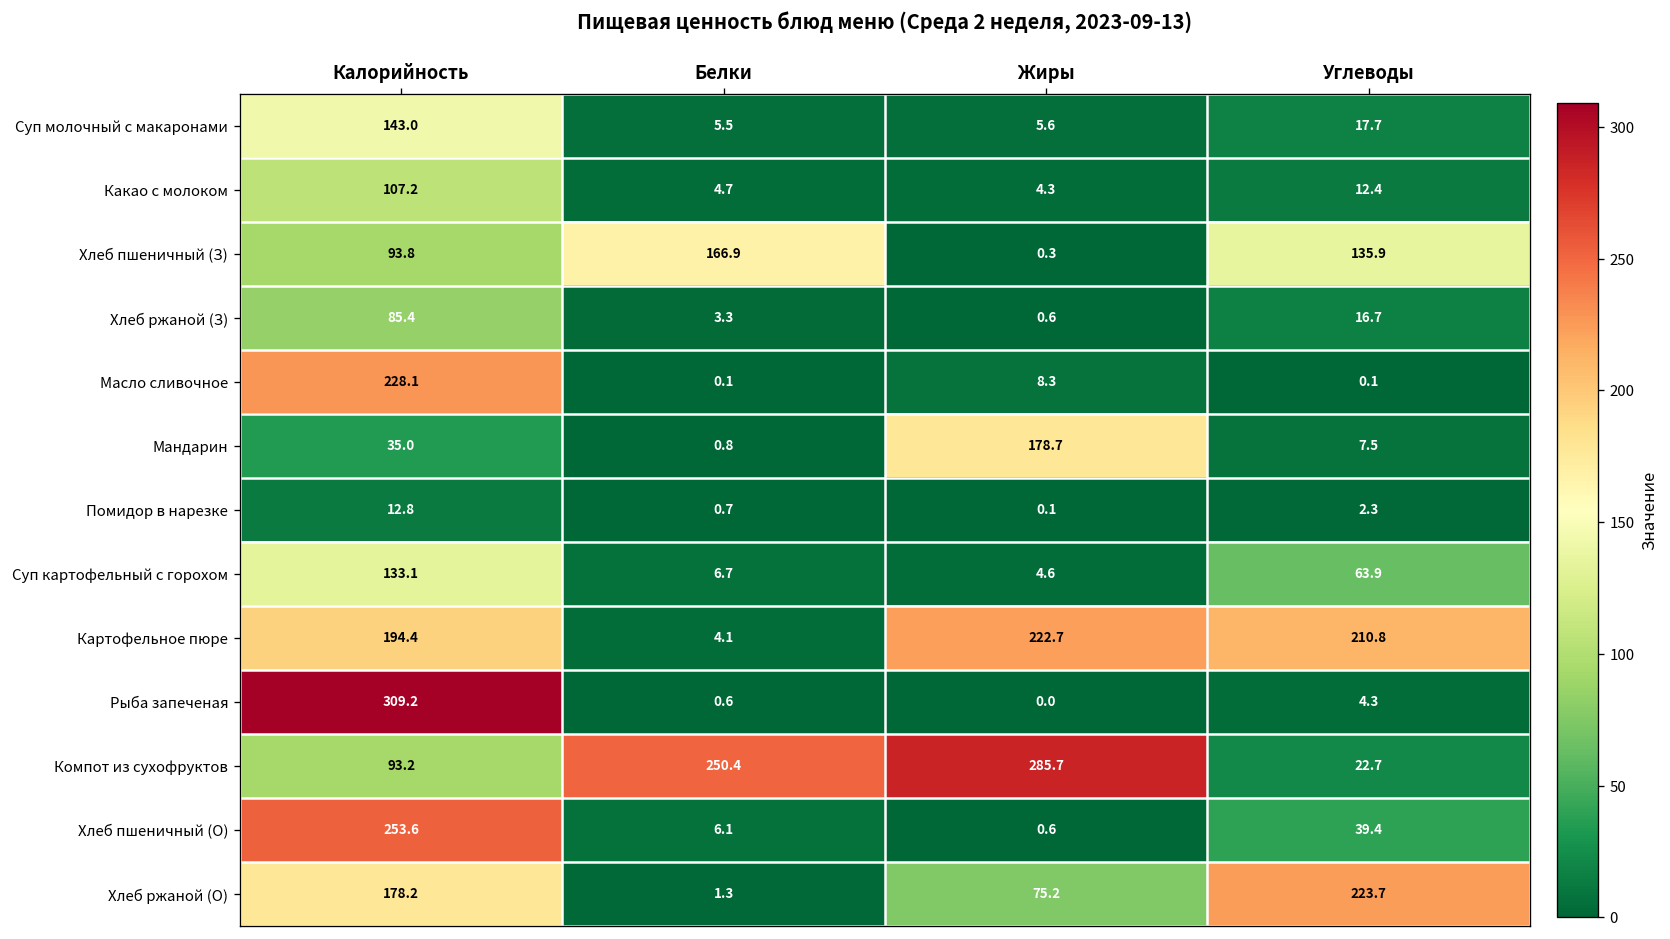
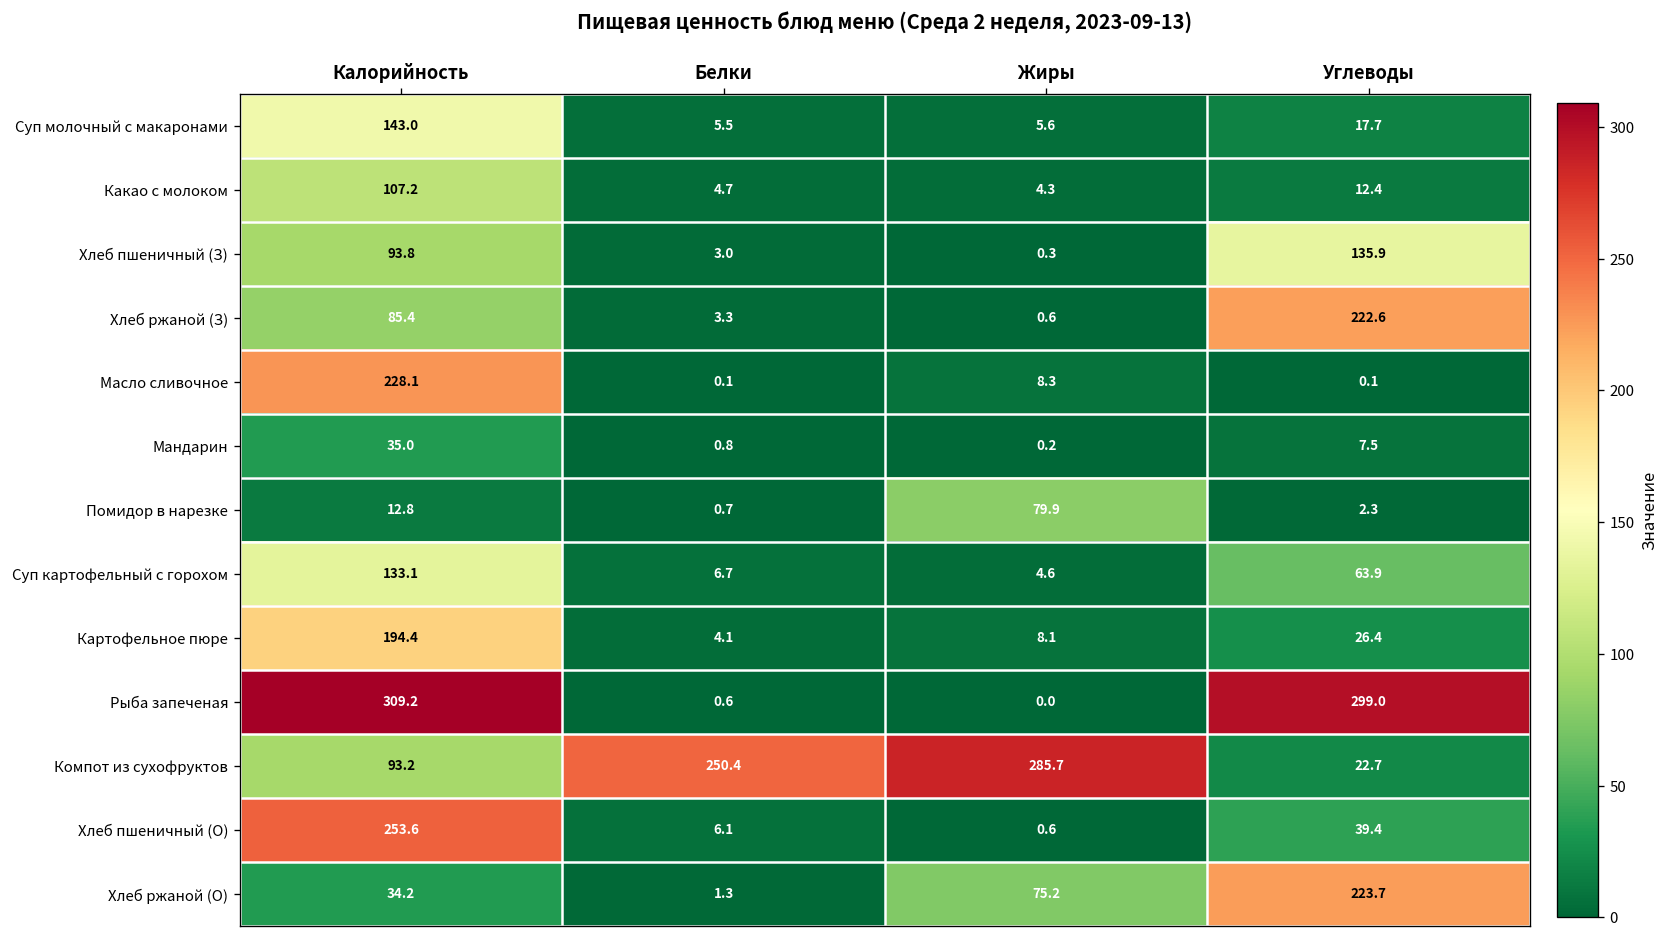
  {
    "Суп молочный с макаронами": {
      "Калорийность": 143.0,
      "Белки": 5.5,
      "Жиры": 5.6,
      "Углеводы": 17.7
    },
    "Какао с молоком": {
      "Калорийность": 107.2,
      "Белки": 4.7,
      "Жиры": 4.3,
      "Углеводы": 12.4
    },
    "Хлеб пшеничный (З)": {
      "Калорийность": 93.8,
-     "Белки": 166.9,
+     "Белки": 3.0,
      "Жиры": 0.3,
      "Углеводы": 135.9
    },
    "Хлеб ржаной (З)": {
      "Калорийность": 85.4,
      "Белки": 3.3,
      "Жиры": 0.6,
-     "Углеводы": 16.7
+     "Углеводы": 222.6
    },
    "Масло сливочное": {
      "Калорийность": 228.1,
      "Белки": 0.1,
      "Жиры": 8.3,
      "Углеводы": 0.1
    },
    "Мандарин": {
      "Калорийность": 35.0,
      "Белки": 0.8,
-     "Жиры": 178.7,
+     "Жиры": 0.2,
      "Углеводы": 7.5
    },
    "Помидор в нарезке": {
      "Калорийность": 12.8,
      "Белки": 0.7,
-     "Жиры": 0.1,
+     "Жиры": 79.9,
      "Углеводы": 2.3
    },
    "Суп картофельный с горохом": {
      "Калорийность": 133.1,
      "Белки": 6.7,
      "Жиры": 4.6,
      "Углеводы": 63.9
    },
    "Картофельное пюре": {
      "Калорийность": 194.4,
      "Белки": 4.1,
-     "Жиры": 222.7,
-     "Углеводы": 210.8
+     "Жиры": 8.1,
+     "Углеводы": 26.4
    },
    "Рыба запеченая": {
      "Калорийность": 309.2,
      "Белки": 0.6,
      "Жиры": 0.0,
-     "Углеводы": 4.3
+     "Углеводы": 299.0
    },
    "Компот из сухофруктов": {
      "Калорийность": 93.2,
      "Белки": 250.4,
      "Жиры": 285.7,
      "Углеводы": 22.7
    },
    "Хлеб пшеничный (О)": {
      "Калорийность": 253.6,
      "Белки": 6.1,
      "Жиры": 0.6,
      "Углеводы": 39.4
    },
    "Хлеб ржаной (О)": {
-     "Калорийность": 178.2,
+     "Калорийность": 34.2,
      "Белки": 1.3,
      "Жиры": 75.2,
      "Углеводы": 223.7
    }
  }
